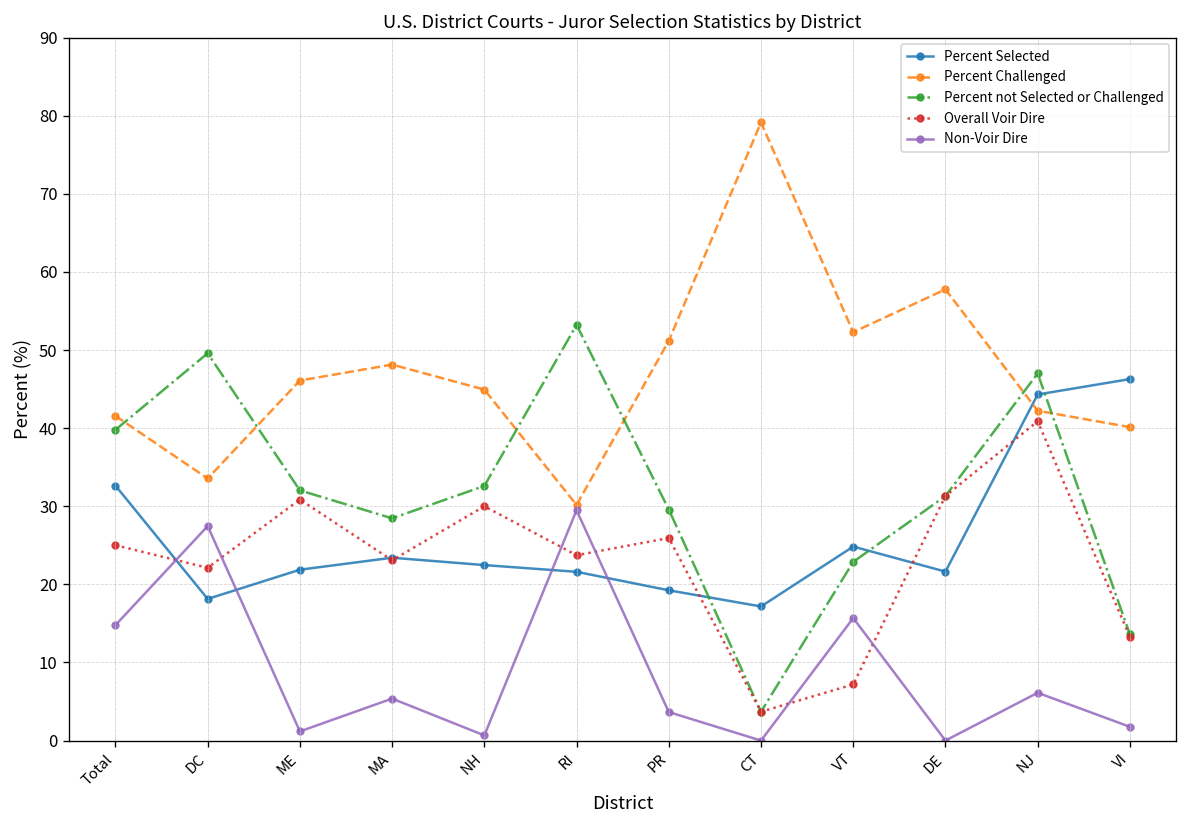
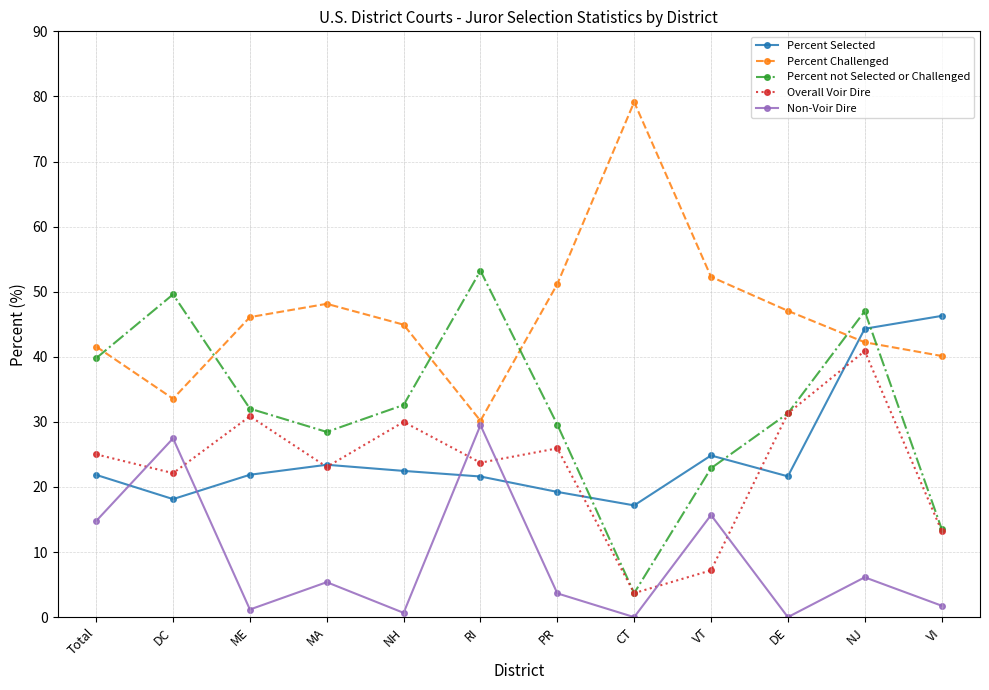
  {
    "Percent Selected": {
-     "Total": 33,
+     "Total": 22,
      "DC": 18,
      "ME": 22,
      "NH": 22,
      "RI": 22,
      "PR": 19,
      "CT": 17,
      "VT": 25,
      "DE": 22,
      "NJ": 44,
      "VI": 46
    },
    "Percent Challenged": {
      "Total": 42,
      "DC": 34,
      "ME": 46,
      "MA": 48,
      "NH": 45,
      "RI": 30,
      "PR": 51,
      "CT": 79,
      "VT": 52,
-     "DE": 58,
+     "DE": 47,
      "NJ": 42,
      "VI": 40
    },
    "Percent not Selected or Challenged": {
      "Total": 40,
      "DC": 50,
      "ME": 32,
      "MA": 28,
      "NH": 33,
      "RI": 53,
      "PR": 30,
      "VT": 23,
      "NJ": 47
    },
    "Overall Voir Dire": {
      "Total": 25,
      "DC": 22,
      "ME": 31,
      "NH": 30,
      "RI": 24,
      "PR": 26,
      "VT": 7,
      "NJ": 41
    },
    "Non-Voir Dire": {
      "Total": 15,
      "DC": 27,
      "ME": 1,
      "MA": 5,
      "NH": 1,
      "RI": 29,
      "PR": 4,
      "CT": 0,
      "VT": 16,
      "DE": 0,
      "NJ": 6,
      "VI": 2
    }
  }
